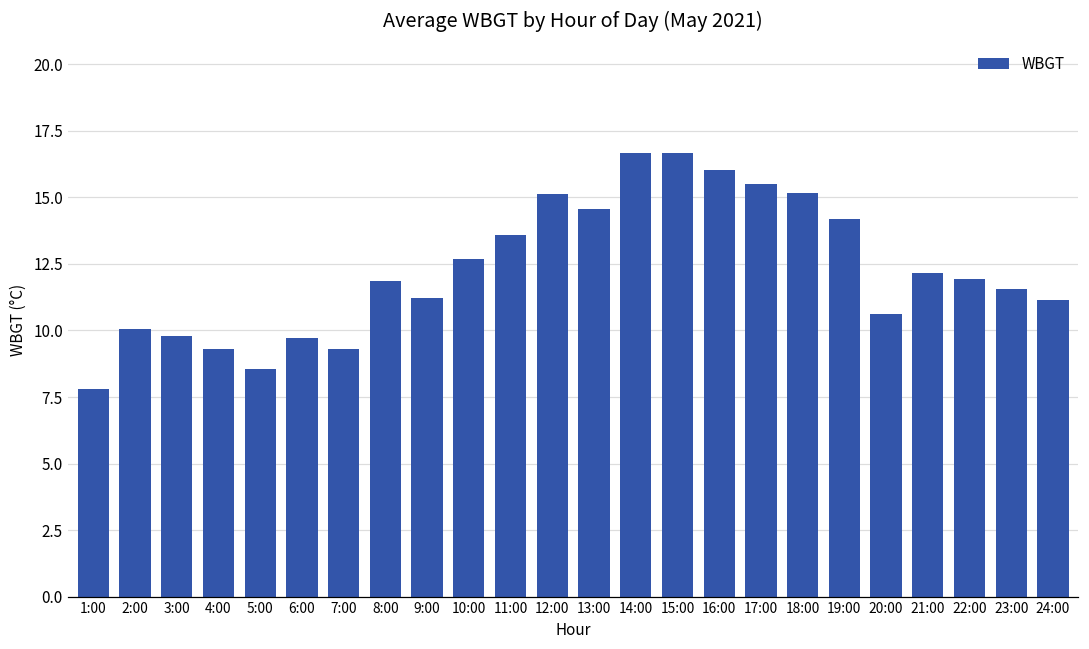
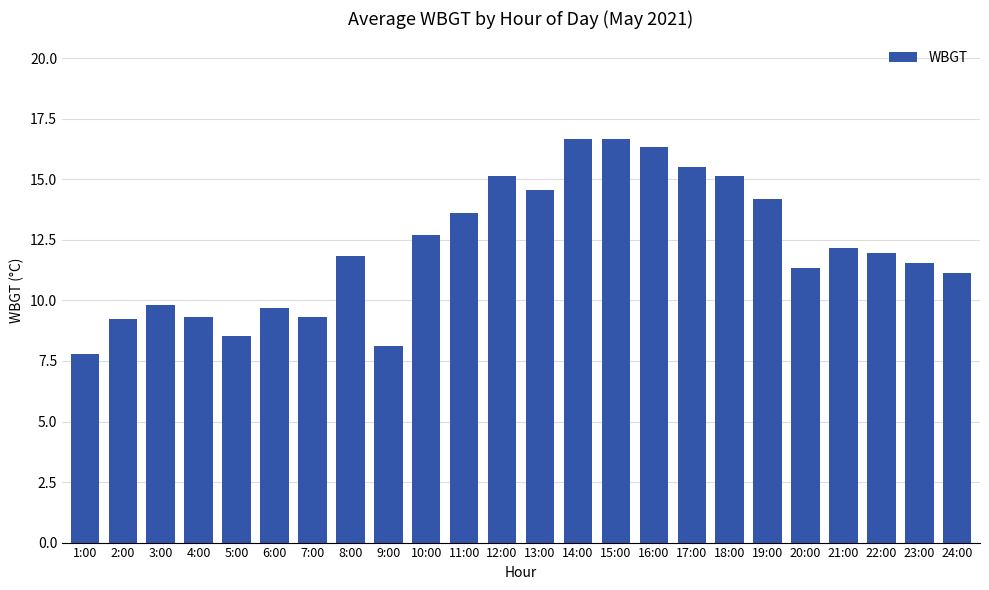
  {
    "1:00": 7.8,
-   "2:00": 10.1,
+   "2:00": 9.2,
    "3:00": 9.8,
    "4:00": 9.3,
    "5:00": 8.6,
    "6:00": 9.7,
    "7:00": 9.3,
    "8:00": 11.9,
-   "9:00": 11.2,
+   "9:00": 8.1,
    "10:00": 12.7,
    "11:00": 13.6,
    "12:00": 15.1,
    "13:00": 14.6,
    "14:00": 16.7,
    "15:00": 16.7,
-   "16:00": 16.0,
+   "16:00": 16.4,
    "17:00": 15.5,
    "18:00": 15.2,
    "19:00": 14.2,
-   "20:00": 10.6,
+   "20:00": 11.4,
    "21:00": 12.2,
    "22:00": 12.0,
    "23:00": 11.6,
    "24:00": 11.2
  }
